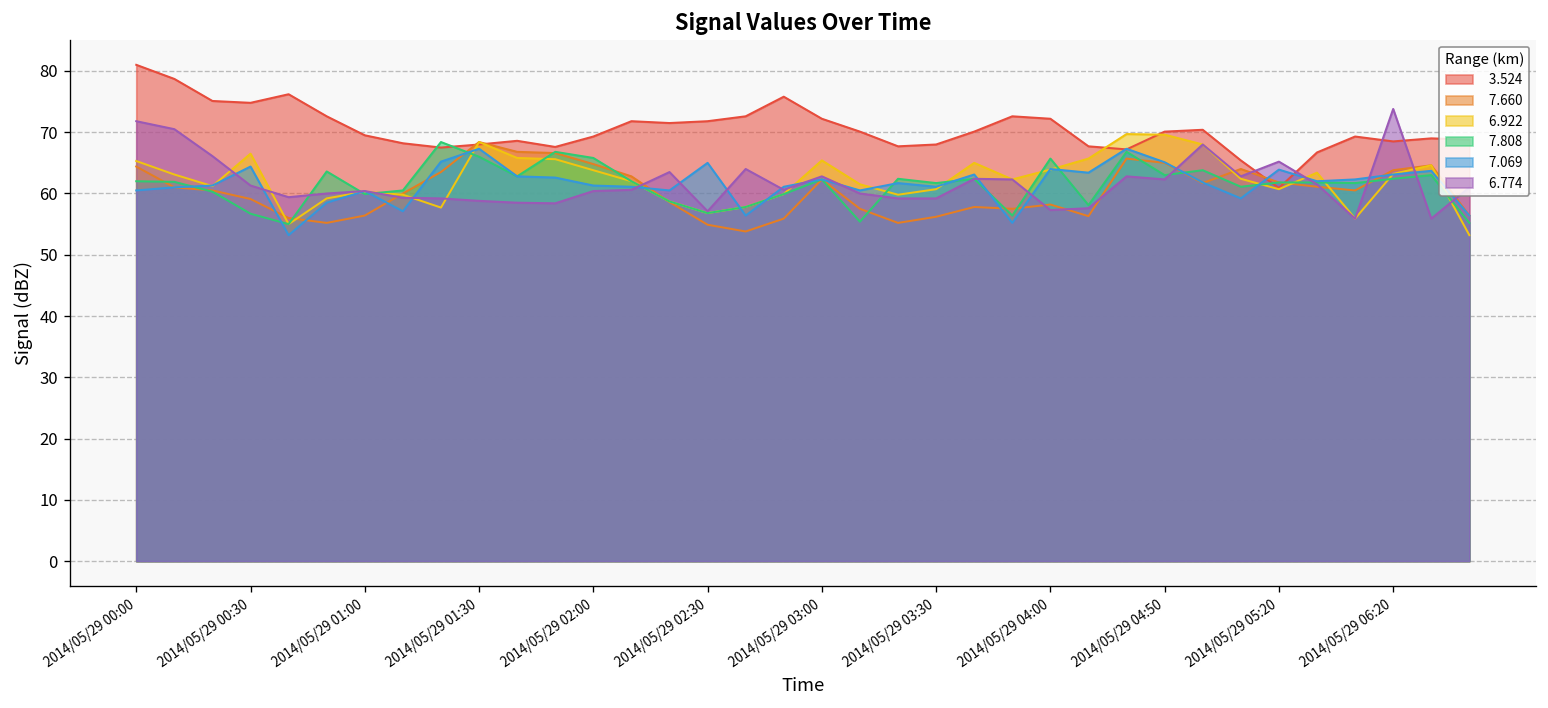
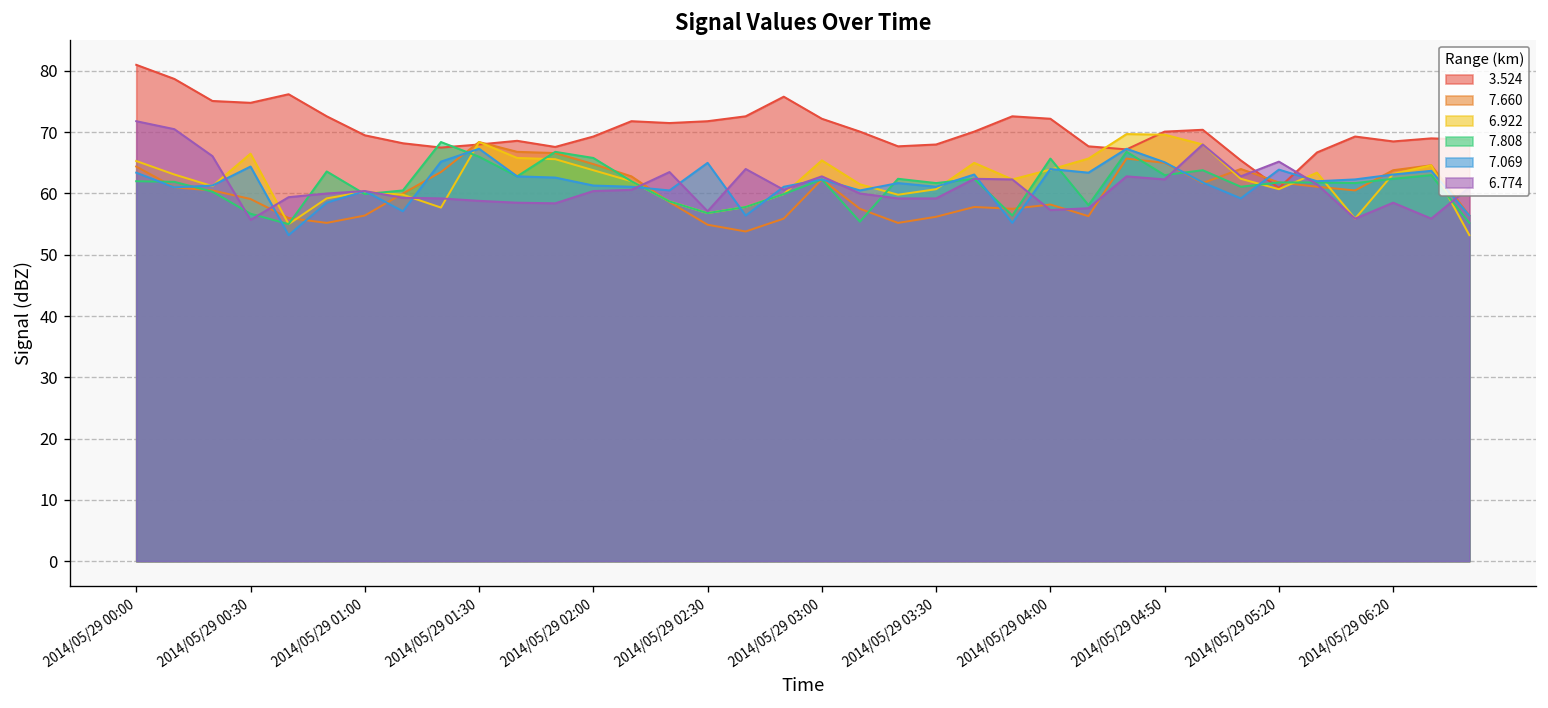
  {
    "7.808": {
      "2014/05/29 00:00": 62,
      "2014/05/29 00:30": 57,
      "2014/05/29 01:30": 66,
      "2014/05/29 02:00": 66,
      "2014/05/29 03:30": 62,
      "2014/05/29 04:00": 66,
      "2014/05/29 04:50": 63,
      "2014/05/29 06:20": 62
    },
    "7.069": {
-     "2014/05/29 00:00": 61,
+     "2014/05/29 00:00": 63,
      "2014/05/29 00:30": 64,
      "2014/05/29 01:30": 67,
      "2014/05/29 02:00": 61,
      "2014/05/29 02:30": 65,
      "2014/05/29 05:20": 64
    },
    "6.774": {
      "2014/05/29 00:00": 72,
-     "2014/05/29 00:30": 61,
+     "2014/05/29 00:30": 56,
      "2014/05/29 01:30": 59,
      "2014/05/29 02:00": 60,
      "2014/05/29 03:00": 63,
      "2014/05/29 03:30": 59,
      "2014/05/29 04:00": 57,
      "2014/05/29 04:50": 62,
      "2014/05/29 05:20": 65,
-     "2014/05/29 06:20": 74
+     "2014/05/29 06:20": 59
    }
  }
